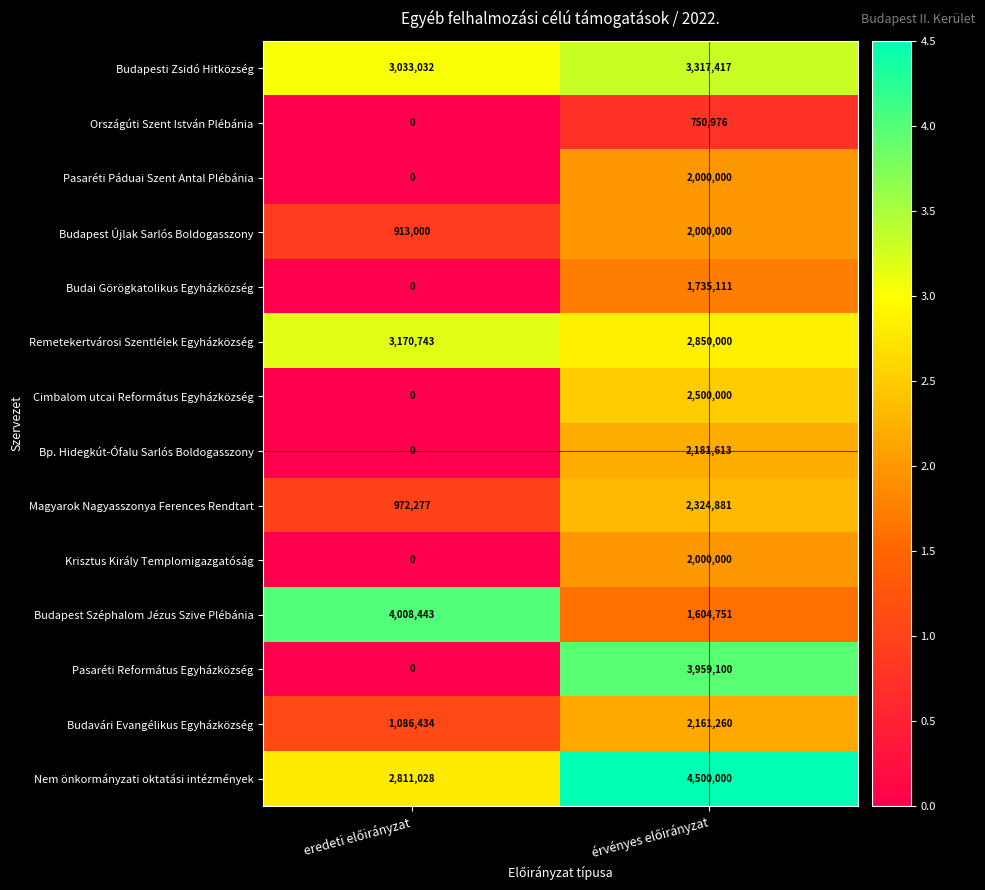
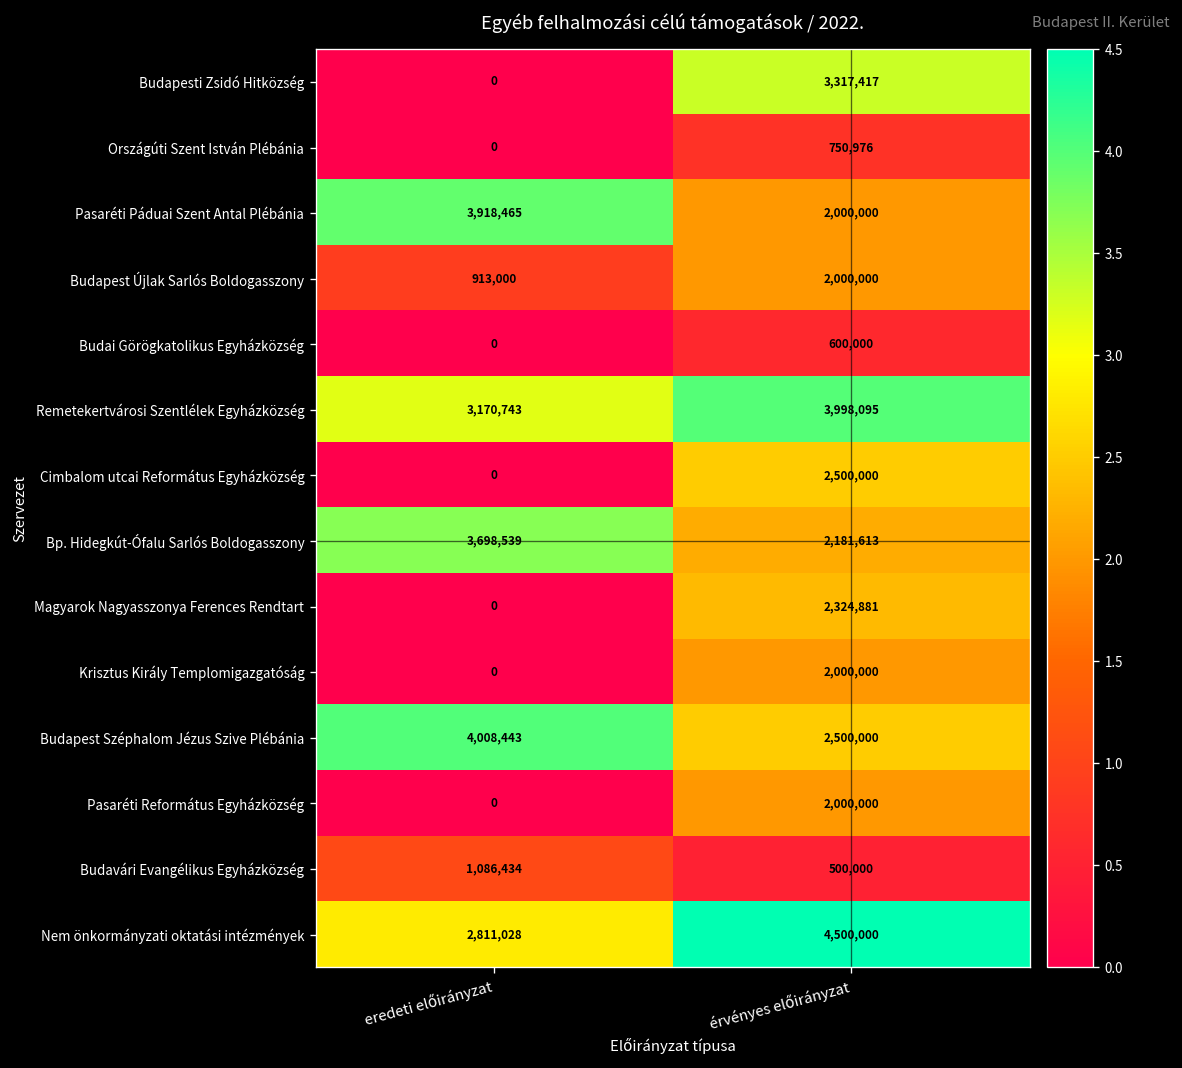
  {
    "Budapesti Zsidó Hitközség": {
-     "eredeti előirányzat": "3,033,032",
+     "eredeti előirányzat": "0",
      "érvényes előirányzat": "3,317,417"
    },
    "Országúti Szent István Plébánia": {
      "eredeti előirányzat": "0",
      "érvényes előirányzat": "750,976"
    },
    "Pasaréti Páduai Szent Antal Plébánia": {
-     "eredeti előirányzat": "0",
+     "eredeti előirányzat": "3,918,465",
      "érvényes előirányzat": "2,000,000"
    },
    "Budapest Újlak Sarlós Boldogasszony": {
      "eredeti előirányzat": "913,000",
      "érvényes előirányzat": "2,000,000"
    },
    "Budai Görögkatolikus Egyházközség": {
      "eredeti előirányzat": "0",
-     "érvényes előirányzat": "1,735,111"
+     "érvényes előirányzat": "600,000"
    },
    "Remetekertvárosi Szentlélek Egyházközség": {
      "eredeti előirányzat": "3,170,743",
-     "érvényes előirányzat": "2,850,000"
+     "érvényes előirányzat": "3,998,095"
    },
    "Cimbalom utcai Református Egyházközség": {
      "eredeti előirányzat": "0",
      "érvényes előirányzat": "2,500,000"
    },
    "Bp. Hidegkút-Ófalu Sarlós Boldogasszony": {
-     "eredeti előirányzat": "0",
+     "eredeti előirányzat": "3,698,539",
      "érvényes előirányzat": "2,181,613"
    },
    "Magyarok Nagyasszonya Ferences Rendtart": {
-     "eredeti előirányzat": "972,277",
+     "eredeti előirányzat": "0",
      "érvényes előirányzat": "2,324,881"
    },
    "Krisztus Király Templomigazgatóság": {
      "eredeti előirányzat": "0",
      "érvényes előirányzat": "2,000,000"
    },
    "Budapest Széphalom Jézus Szive Plébánia": {
      "eredeti előirányzat": "4,008,443",
-     "érvényes előirányzat": "1,604,751"
+     "érvényes előirányzat": "2,500,000"
    },
    "Pasaréti Református Egyházközség": {
      "eredeti előirányzat": "0",
-     "érvényes előirányzat": "3,959,100"
+     "érvényes előirányzat": "2,000,000"
    },
    "Budavári Evangélikus Egyházközség": {
      "eredeti előirányzat": "1,086,434",
-     "érvényes előirányzat": "2,161,260"
+     "érvényes előirányzat": "500,000"
    },
    "Nem önkormányzati oktatási intézmények": {
      "eredeti előirányzat": "2,811,028",
      "érvényes előirányzat": "4,500,000"
    }
  }
